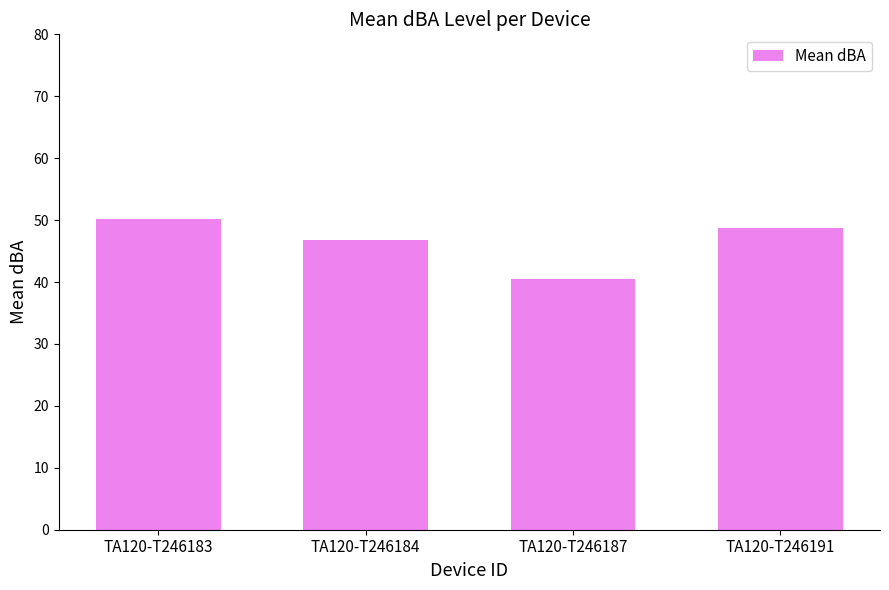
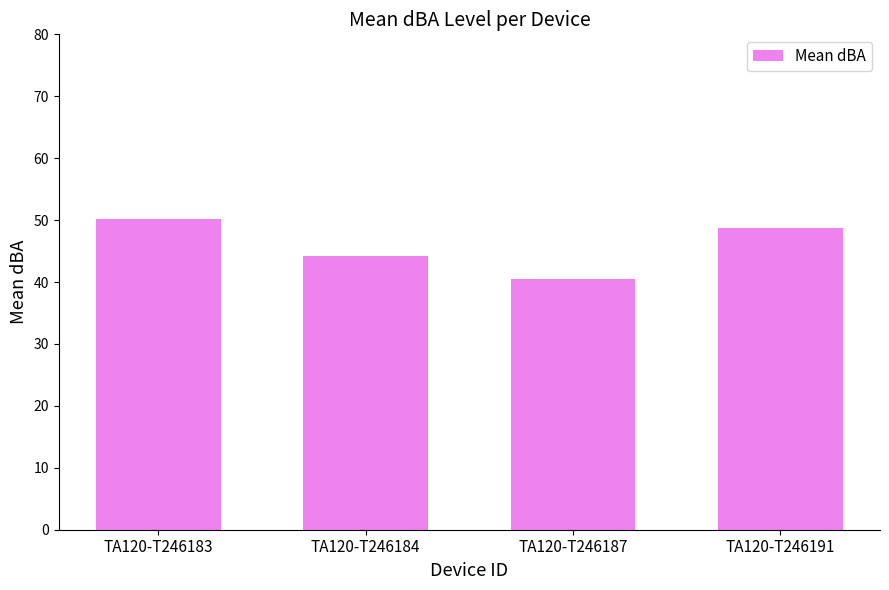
  {
    "TA120-T246183": 50,
-   "TA120-T246184": 47,
+   "TA120-T246184": 44,
    "TA120-T246187": 40,
    "TA120-T246191": 49
  }
